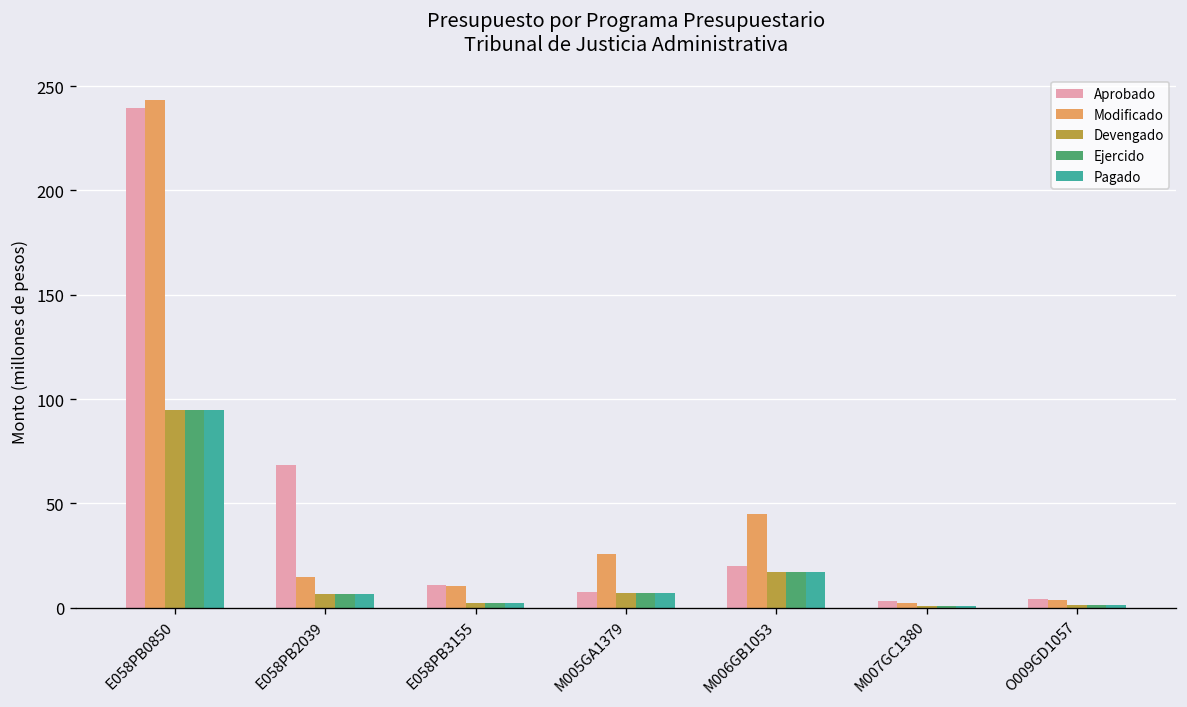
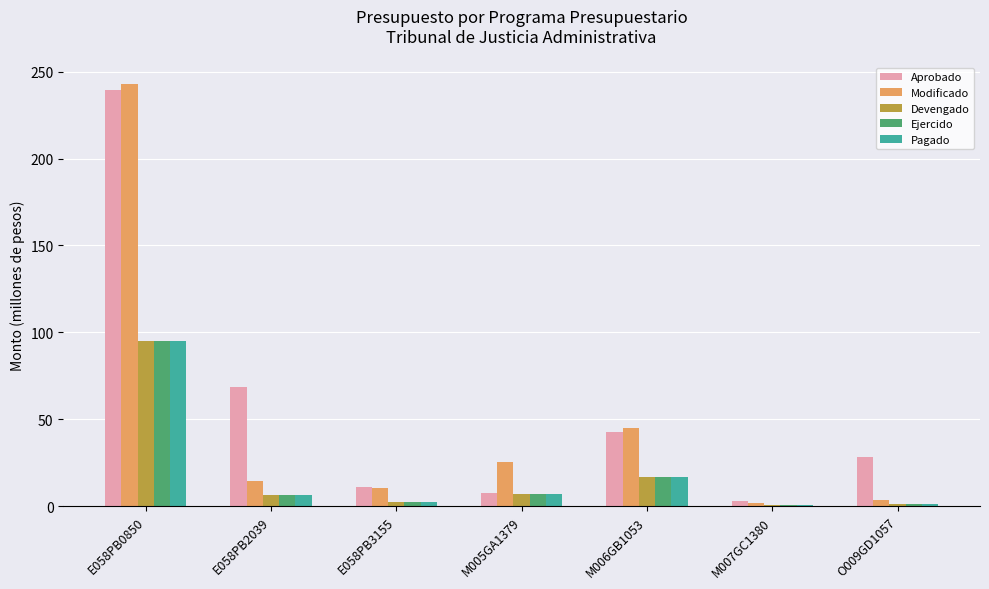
  {
    "Aprobado": {
      "E058PB0850": 239,
      "E058PB2039": 68,
      "E058PB3155": 11,
      "M005GA1379": 8,
-     "M006GB1053": 20,
+     "M006GB1053": 43,
      "M007GC1380": 3,
-     "O009GD1057": 4
+     "O009GD1057": 28
    }
  }
